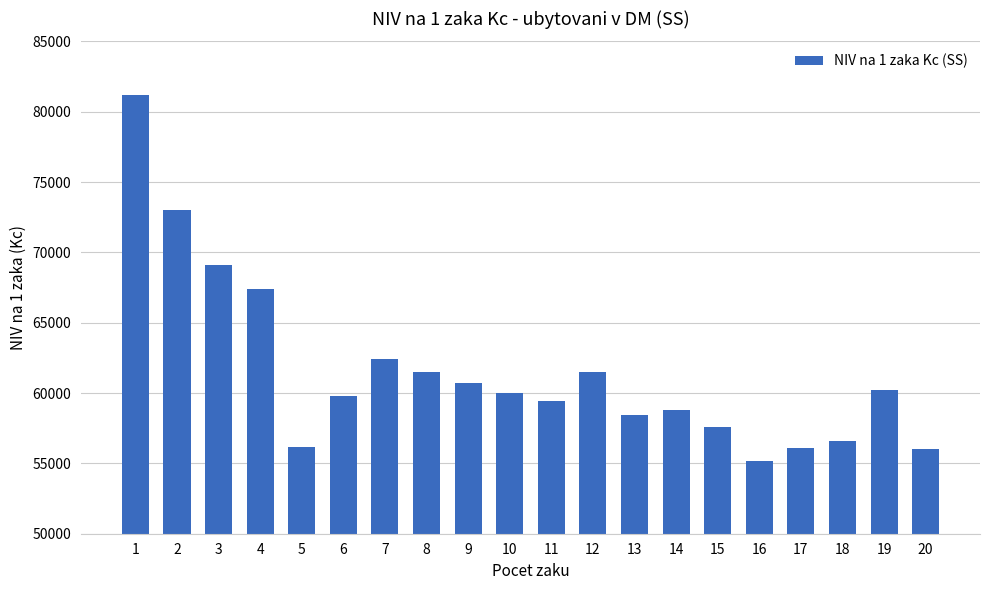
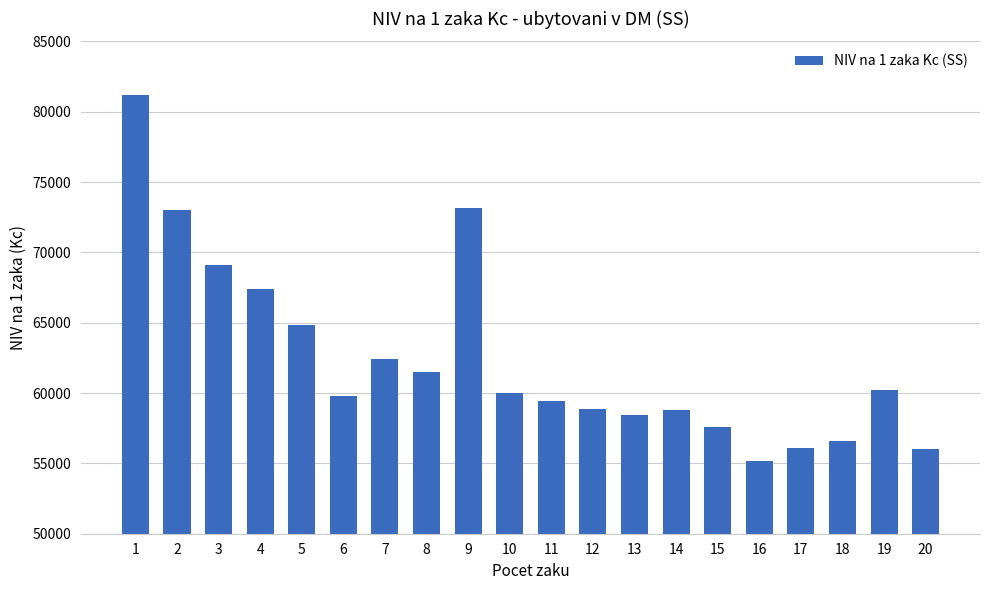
  {
    "1": 81200,
    "2": 73000,
    "3": 69100,
    "4": 67400,
-   "5": 56200,
+   "5": 64900,
    "6": 59800,
    "7": 62400,
    "8": 61500,
-   "9": 60700,
+   "9": 73200,
    "10": 60000,
    "11": 59400,
-   "12": 61500,
+   "12": 58900,
    "13": 58400,
    "14": 58800,
    "15": 57600,
    "16": 55100,
    "17": 56100,
    "18": 56600,
    "19": 60200,
    "20": 56000
  }
